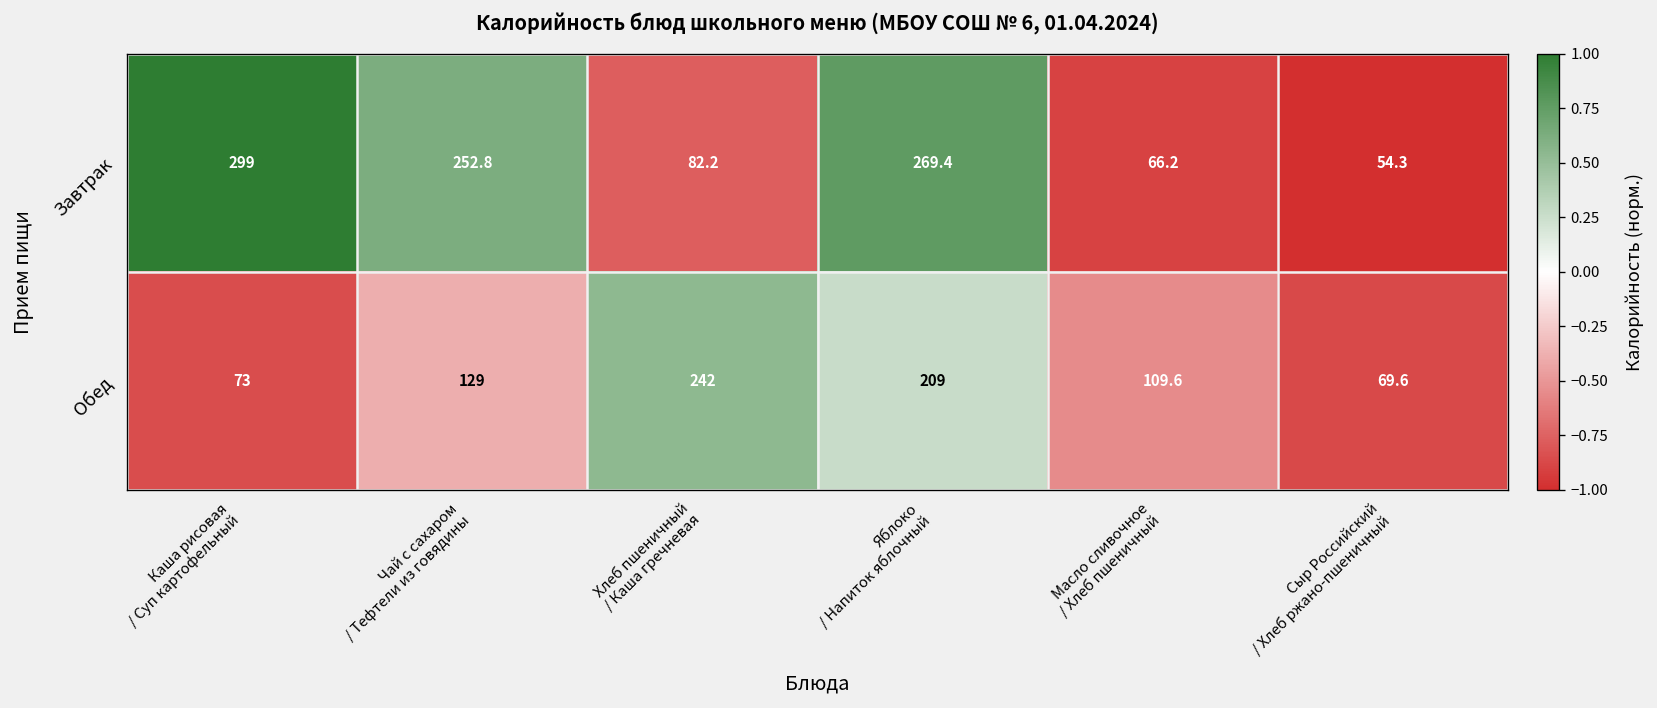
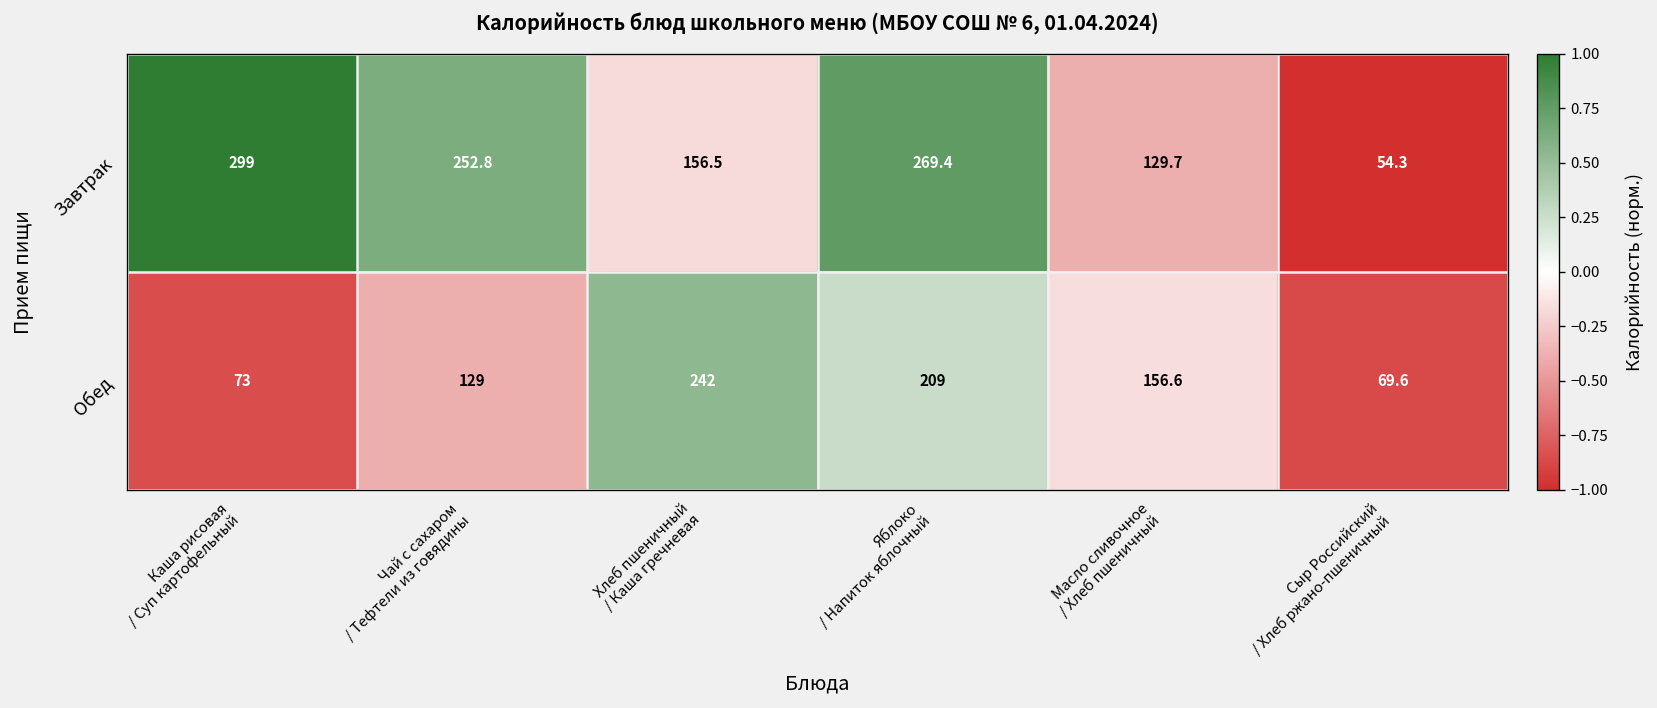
  {
    "Завтрак": {
      "Каша рисовая / Суп картофельный": 299,
      "Чай с сахаром / Тефтели из говядины": 252.8,
-     "Хлеб пшеничный / Каша гречневая": 82.2,
+     "Хлеб пшеничный / Каша гречневая": 156.5,
      "Яблоко / Напиток яблочный": 269.4,
-     "Масло сливочное / Хлеб пшеничный": 66.2,
+     "Масло сливочное / Хлеб пшеничный": 129.7,
      "Сыр Российский / Хлеб ржано-пшеничный": 54.3
    },
    "Обед": {
      "Каша рисовая / Суп картофельный": 73,
      "Чай с сахаром / Тефтели из говядины": 129,
      "Хлеб пшеничный / Каша гречневая": 242,
      "Яблоко / Напиток яблочный": 209,
-     "Масло сливочное / Хлеб пшеничный": 109.6,
+     "Масло сливочное / Хлеб пшеничный": 156.6,
      "Сыр Российский / Хлеб ржано-пшеничный": 69.6
    }
  }
